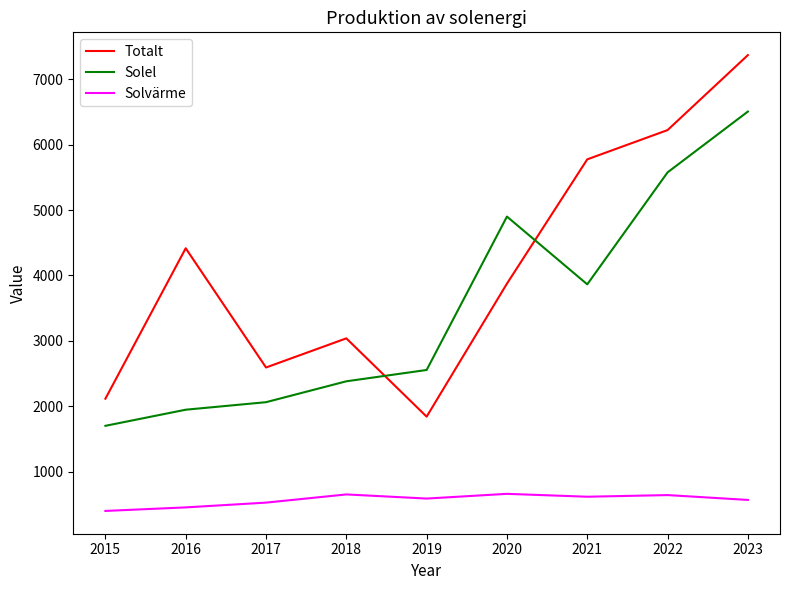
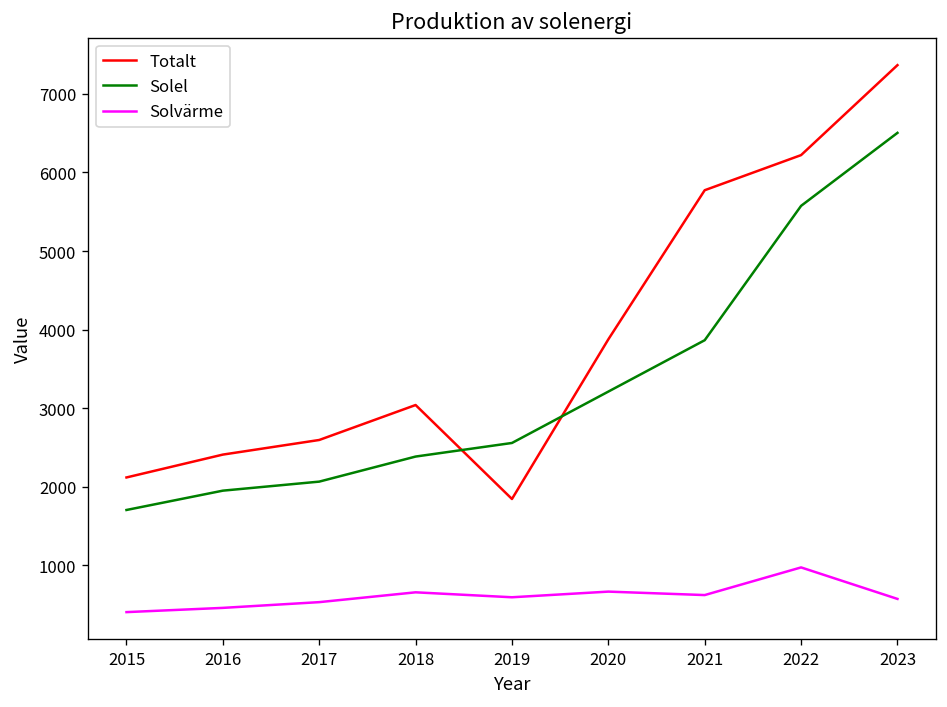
  {
    "Totalt": {
      "2015": 2100,
-     "2016": 4400,
+     "2016": 2400,
      "2017": 2600,
      "2018": 3000,
      "2019": 1800,
      "2020": 3900,
      "2021": 5800,
      "2022": 6200,
      "2023": 7400
    },
    "Solel": {
      "2015": 1700,
      "2016": 2000,
      "2017": 2100,
      "2018": 2400,
      "2019": 2600,
-     "2020": 4900,
+     "2020": 3200,
      "2021": 3900,
      "2022": 5600,
      "2023": 6500
    },
    "Solvärme": {
      "2015": 400,
      "2016": 500,
      "2017": 500,
      "2018": 700,
      "2019": 600,
      "2020": 700,
      "2021": 600,
-     "2022": 600,
+     "2022": 1000,
      "2023": 600
    }
  }
